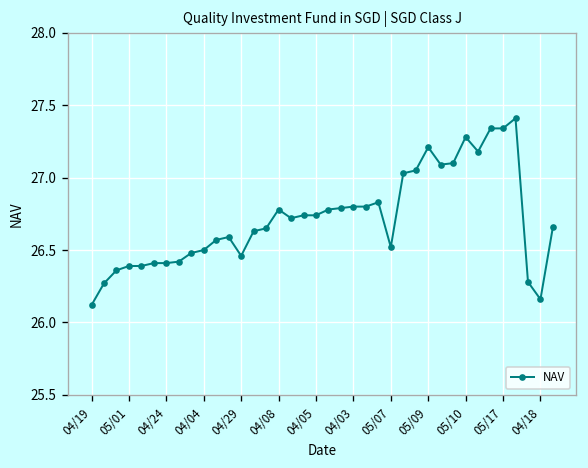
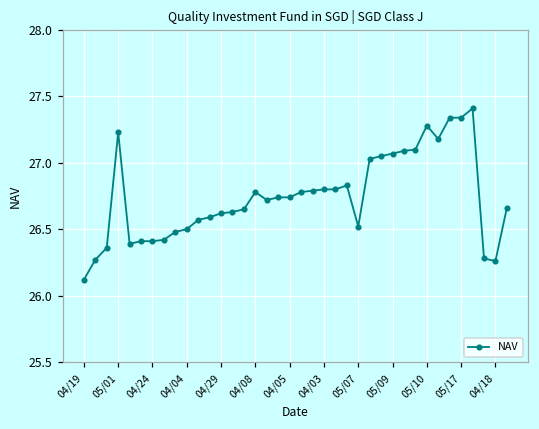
  {
    "04/19": 26.12,
-   "05/01": 26.39,
+   "05/01": 27.23,
    "04/04": 26.50,
-   "04/29": 26.46,
+   "04/29": 26.62,
    "04/08": 26.78,
    "04/03": 26.80,
    "05/07": 26.52,
-   "05/09": 27.21,
+   "05/09": 27.07,
    "05/10": 27.28,
    "05/17": 27.34,
-   "04/18": 26.16
+   "04/18": 26.26
  }
